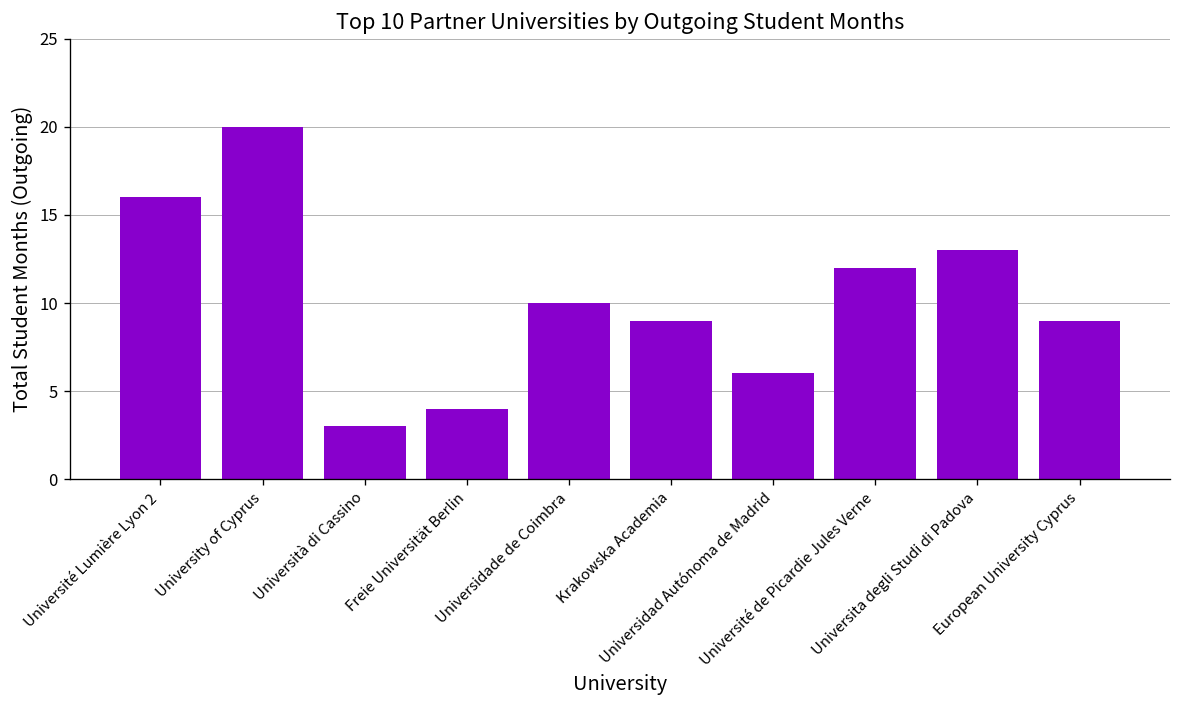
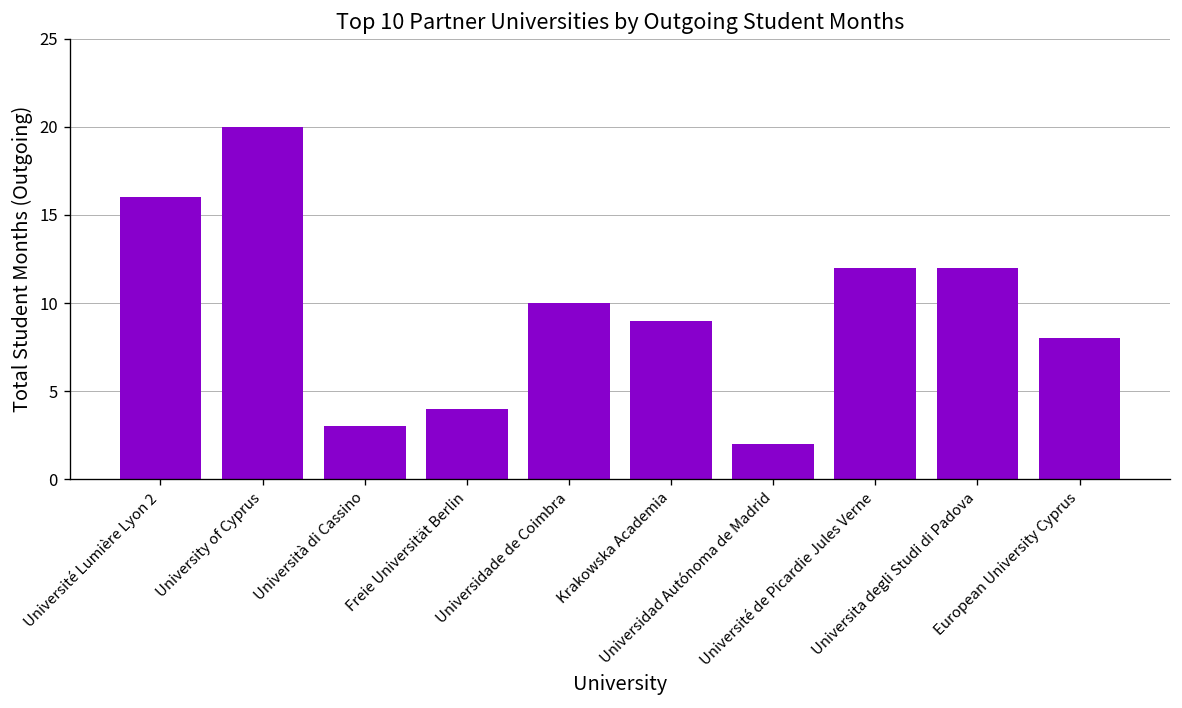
  {
    "Université Lumière Lyon 2": 16,
    "University of Cyprus": 20,
    "Università di Cassino": 3,
    "Freie Universität Berlin": 4,
    "Universidade de Coimbra": 10,
    "Krakowska Academia": 9,
-   "Universidad Autónoma de Madrid": 6,
+   "Universidad Autónoma de Madrid": 2,
    "Université de Picardie Jules Verne": 12,
-   "Universita degli Studi di Padova": 13,
-   "European University Cyprus": 9
+   "Universita degli Studi di Padova": 12,
+   "European University Cyprus": 8
  }
